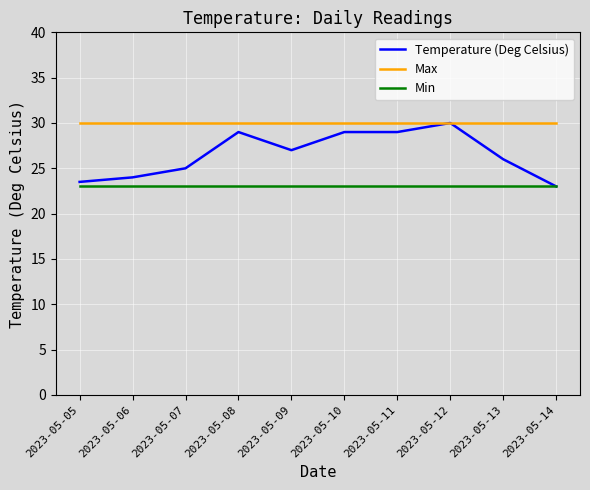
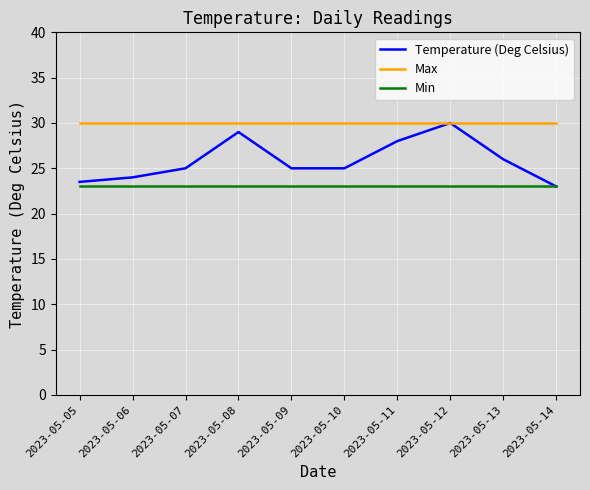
  {
    "Temperature (Deg Celsius)": {
      "2023-05-05": 24,
      "2023-05-06": 24,
      "2023-05-07": 25,
      "2023-05-08": 29,
-     "2023-05-09": 27,
-     "2023-05-10": 29,
-     "2023-05-11": 29,
+     "2023-05-09": 25,
+     "2023-05-10": 25,
+     "2023-05-11": 28,
      "2023-05-13": 26
    },
    "Max": {
      "2023-05-05": 30,
      "2023-05-06": 30,
      "2023-05-07": 30,
      "2023-05-08": 30,
      "2023-05-09": 30,
      "2023-05-10": 30,
      "2023-05-11": 30,
      "2023-05-13": 30,
      "2023-05-14": 30
    },
    "Min": {
      "2023-05-05": 23,
      "2023-05-06": 23,
      "2023-05-07": 23,
      "2023-05-08": 23,
      "2023-05-09": 23,
      "2023-05-10": 23,
      "2023-05-11": 23,
      "2023-05-12": 23,
      "2023-05-13": 23
    }
  }
